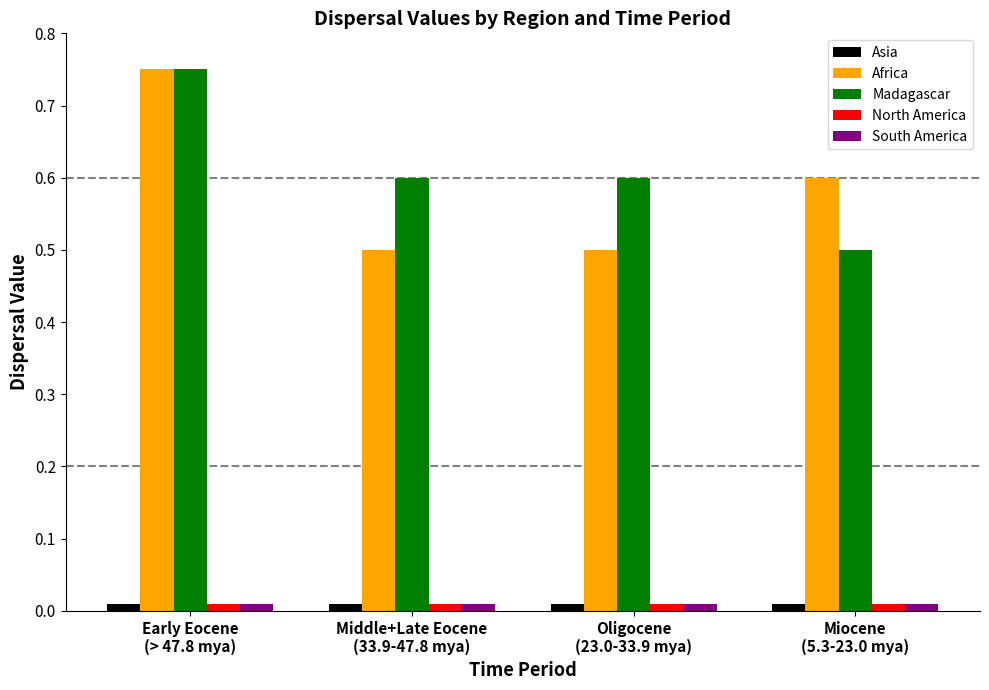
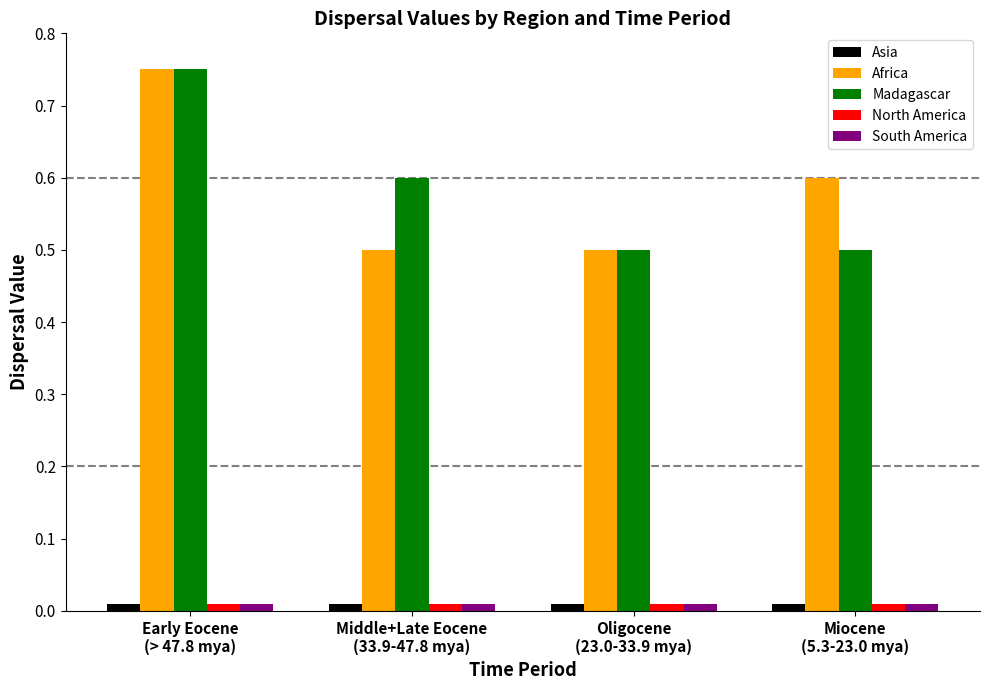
  {
    "Asia": {
      "Early Eocene (> 47.8 mya)": 0.01,
      "Middle+Late Eocene (33.9-47.8 mya)": 0.01,
      "Oligocene (23.0-33.9 mya)": 0.01,
      "Miocene (5.3-23.0 mya)": 0.01
    },
    "Africa": {
      "Early Eocene (> 47.8 mya)": 0.75,
      "Middle+Late Eocene (33.9-47.8 mya)": 0.5,
      "Oligocene (23.0-33.9 mya)": 0.5,
      "Miocene (5.3-23.0 mya)": 0.6
    },
    "Madagascar": {
      "Early Eocene (> 47.8 mya)": 0.75,
      "Middle+Late Eocene (33.9-47.8 mya)": 0.6,
-     "Oligocene (23.0-33.9 mya)": 0.6,
+     "Oligocene (23.0-33.9 mya)": 0.5,
      "Miocene (5.3-23.0 mya)": 0.5
    },
    "North America": {
      "Early Eocene (> 47.8 mya)": 0.01,
      "Middle+Late Eocene (33.9-47.8 mya)": 0.01,
      "Oligocene (23.0-33.9 mya)": 0.01,
      "Miocene (5.3-23.0 mya)": 0.01
    },
    "South America": {
      "Early Eocene (> 47.8 mya)": 0.01,
      "Middle+Late Eocene (33.9-47.8 mya)": 0.01,
      "Oligocene (23.0-33.9 mya)": 0.01,
      "Miocene (5.3-23.0 mya)": 0.01
    }
  }
